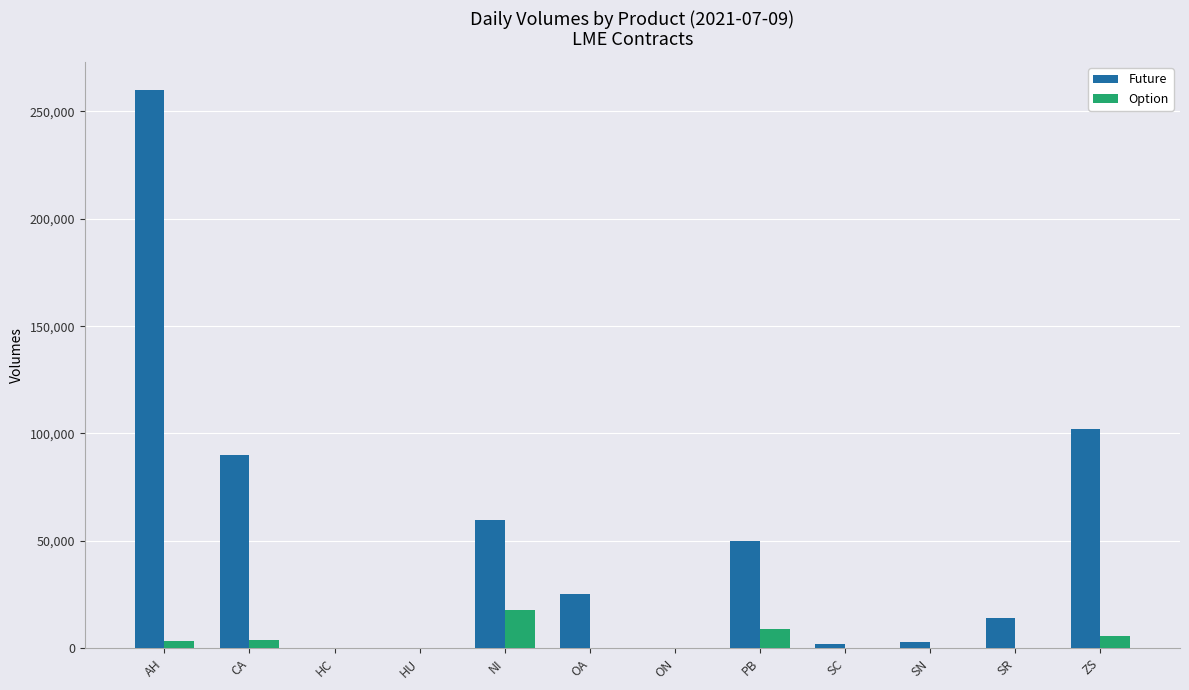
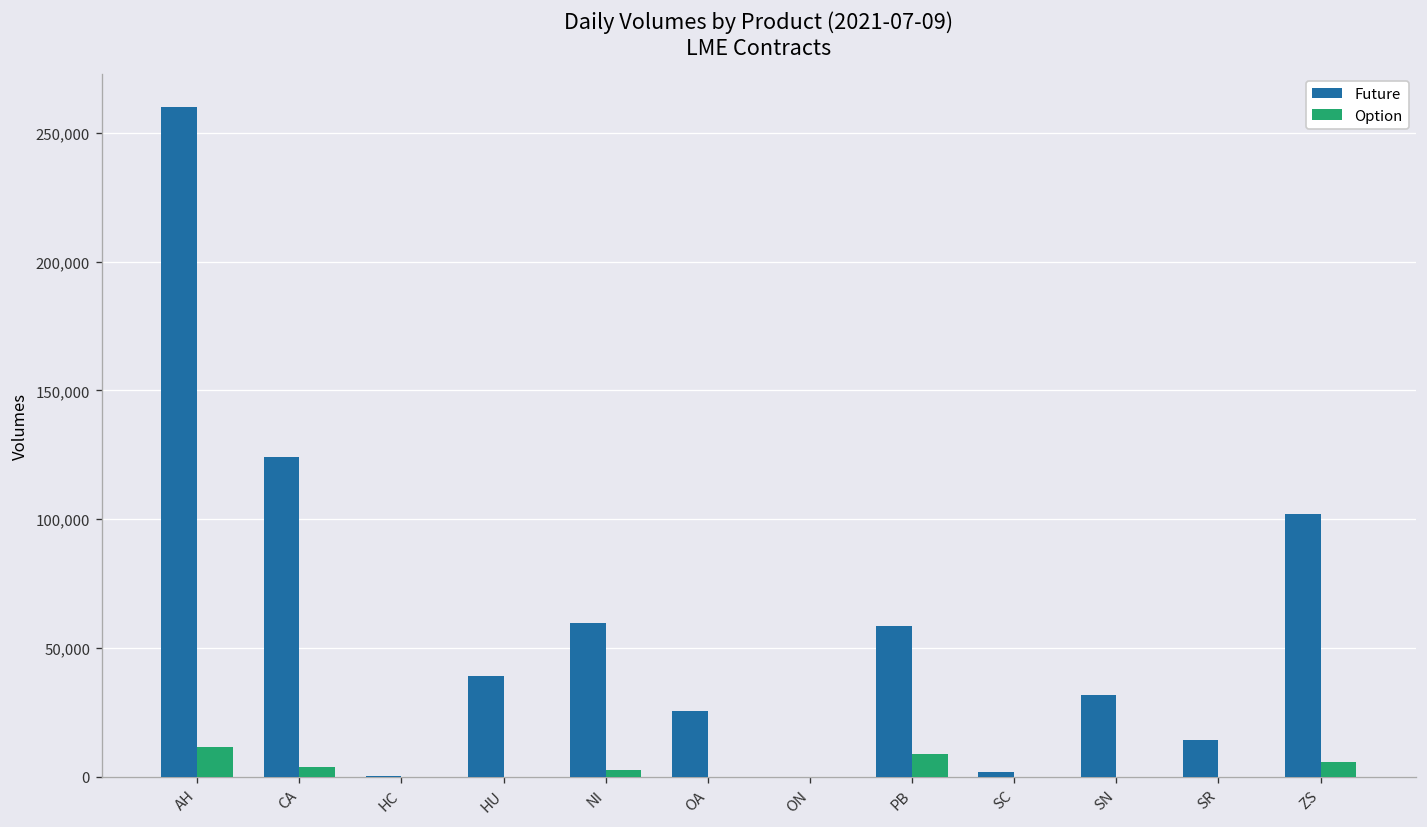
  {
    "Future": {
      "AH": "260,000",
-     "CA": "90,000",
-     "HU": "0",
+     "CA": "124,000",
+     "HU": "39,000",
      "NI": "60,000",
      "OA": "25,000",
-     "PB": "50,000",
+     "PB": "58,000",
      "SC": "2,000",
-     "SN": "3,000",
+     "SN": "32,000",
      "SR": "14,000",
      "ZS": "102,000"
    },
    "Option": {
-     "AH": "3,000",
+     "AH": "11,000",
      "CA": "4,000",
      "HC": "0",
      "HU": "0",
-     "NI": "18,000",
+     "NI": "3,000",
      "OA": "0",
      "ON": "0",
      "PB": "9,000",
      "SC": "0",
      "SN": "0",
      "SR": "0",
      "ZS": "6,000"
    }
  }
